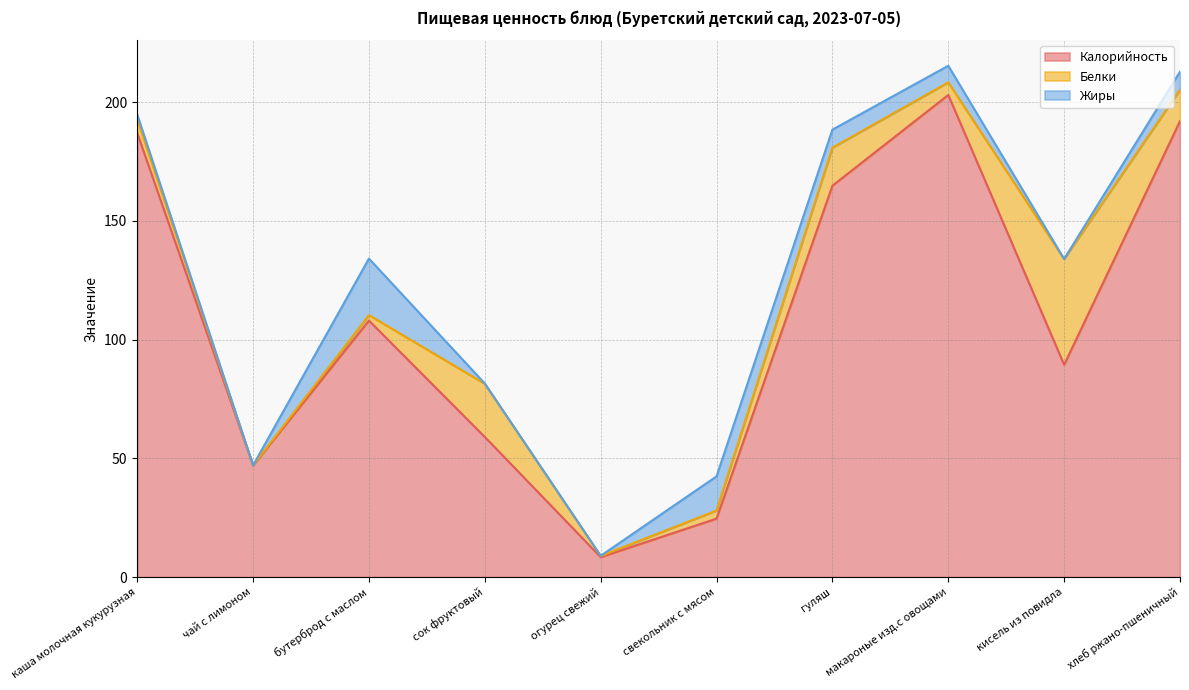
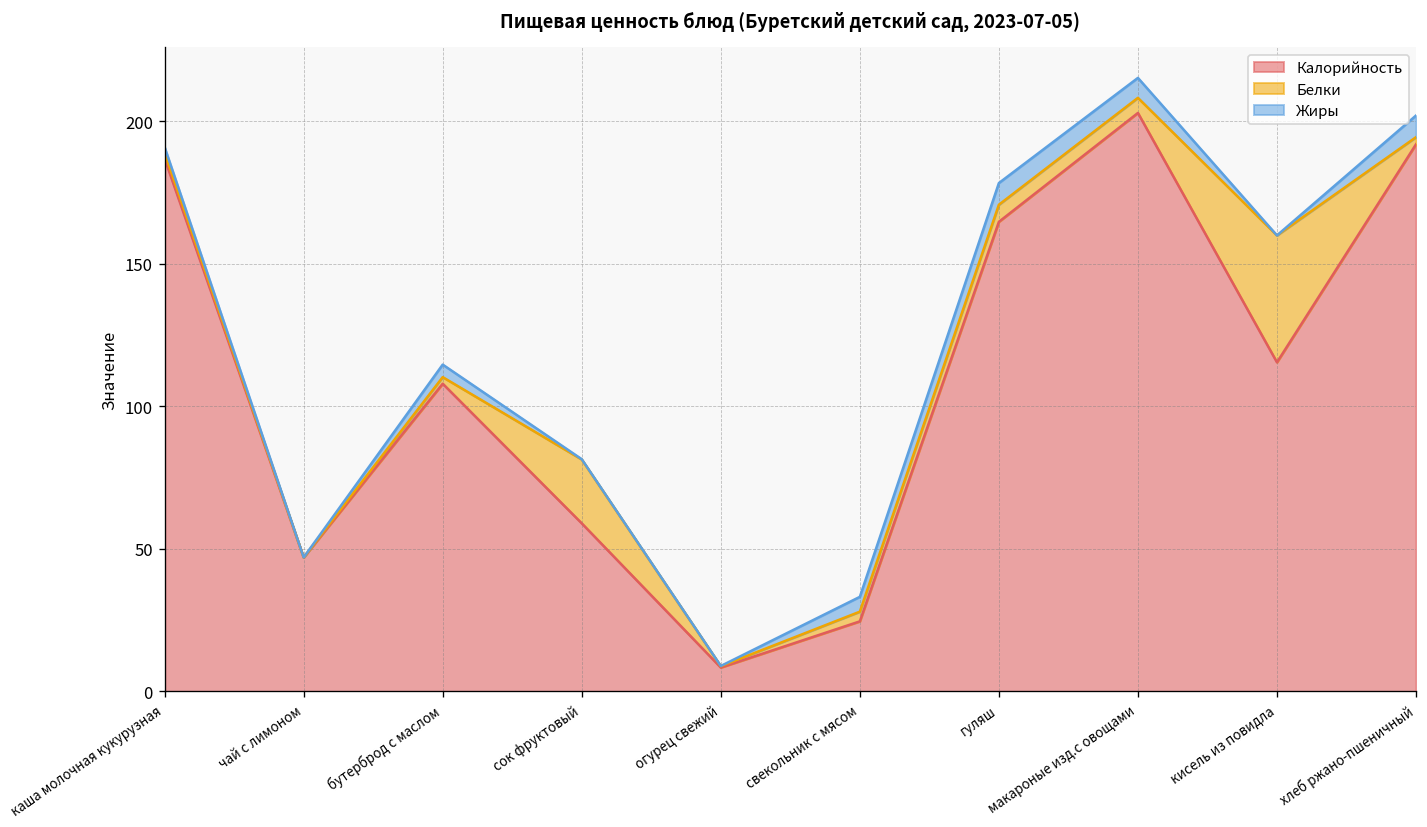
  {
    "Калорийность": {
      "каша молочная кукурузная": 187,
      "бутерброд с маслом": 108,
      "сок фруктовый": 59,
      "свекольник с мясом": 25,
      "гуляш": 165,
      "макароные изд.с овощами": 203,
-     "кисель из повидла": 89,
+     "кисель из повидла": 116,
      "хлеб ржано-пшеничный": 192
    },
    "Белки": {
-     "каша молочная кукурузная": 6,
+     "каша молочная кукурузная": 2,
      "бутерброд с маслом": 2,
      "свекольник с мясом": 3,
-     "гуляш": 16,
+     "гуляш": 6,
      "макароные изд.с овощами": 5,
-     "хлеб ржано-пшеничный": 13
+     "хлеб ржано-пшеничный": 3
    },
    "Жиры": {
      "каша молочная кукурузная": 2,
-     "бутерброд с маслом": 24,
-     "свекольник с мясом": 14,
+     "бутерброд с маслом": 4,
+     "свекольник с мясом": 5,
      "гуляш": 8,
      "макароные изд.с овощами": 7,
      "хлеб ржано-пшеничный": 8
    }
  }
